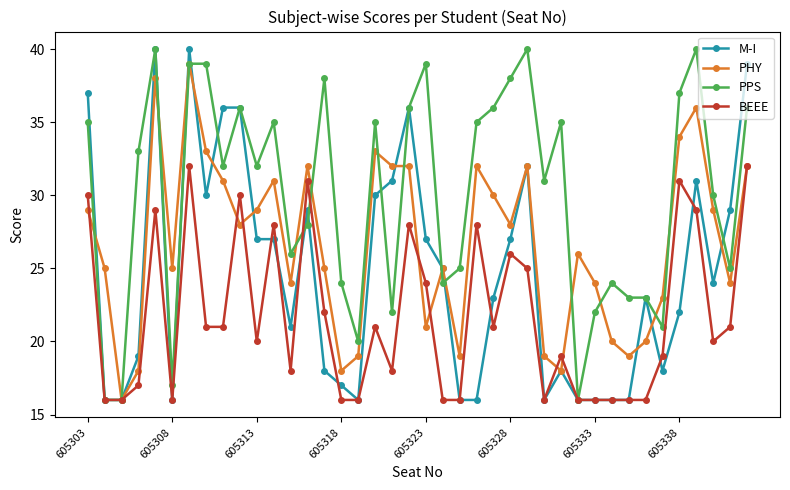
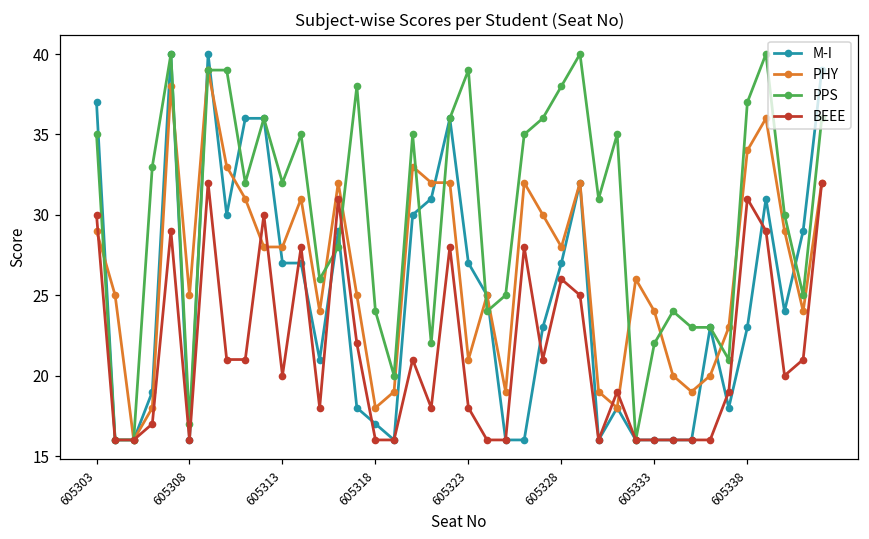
  {
    "M-I": {
      "605303": 37,
      "605313": 27,
      "605318": 17,
      "605323": 27,
      "605328": 27,
-     "605338": 22
+     "605338": 23
    },
    "PHY": {
      "605303": 29,
      "605308": 25,
-     "605313": 29,
+     "605313": 28,
      "605318": 18,
      "605323": 21,
      "605328": 28,
      "605333": 24,
      "605338": 34
    },
    "PPS": {
      "605303": 35,
      "605308": 17,
      "605313": 32,
      "605318": 24,
      "605323": 39,
      "605328": 38,
      "605333": 22,
      "605338": 37
    },
    "BEEE": {
      "605303": 30,
      "605313": 20,
      "605318": 16,
-     "605323": 24,
+     "605323": 18,
      "605328": 26,
      "605338": 31
    }
  }
